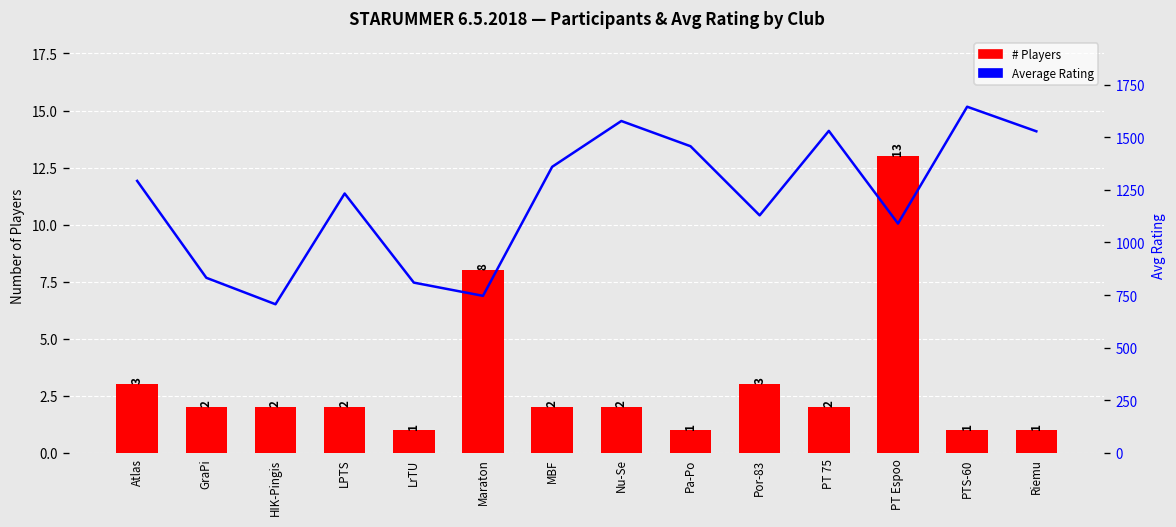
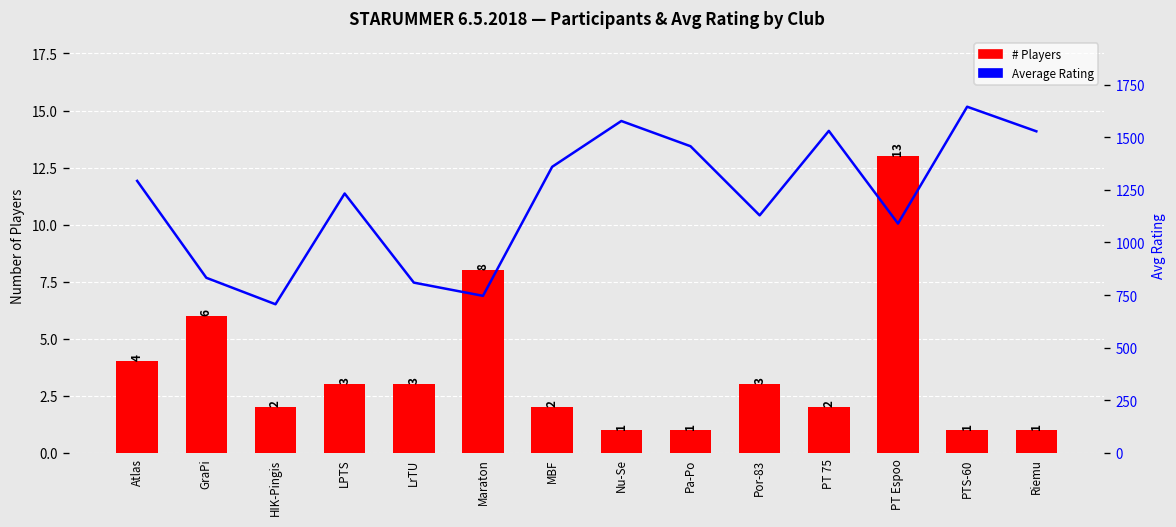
  {
    "# Players": {
-     "Atlas": 3,
-     "GraPi": 2,
+     "Atlas": 4,
+     "GraPi": 6,
      "HIK-Pingis": 2,
-     "LPTS": 2,
-     "LrTU": 1,
+     "LPTS": 3,
+     "LrTU": 3,
      "Maraton": 8,
      "MBF": 2,
-     "Nu-Se": 2,
+     "Nu-Se": 1,
      "Pa-Po": 1,
      "Por-83": 3,
      "PT 75": 2,
      "PT Espoo": 13,
      "PTS-60": 1,
      "Riemu": 1
    }
  }
